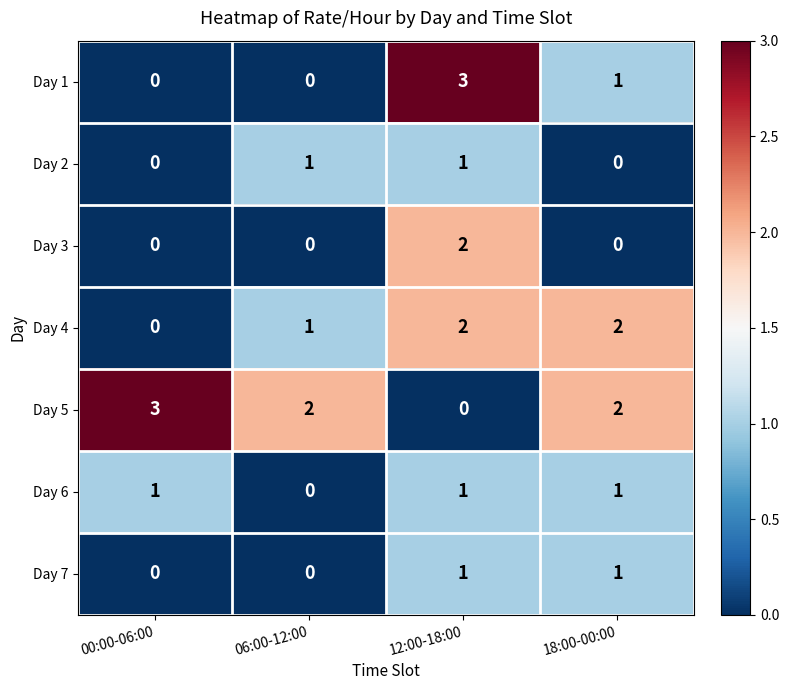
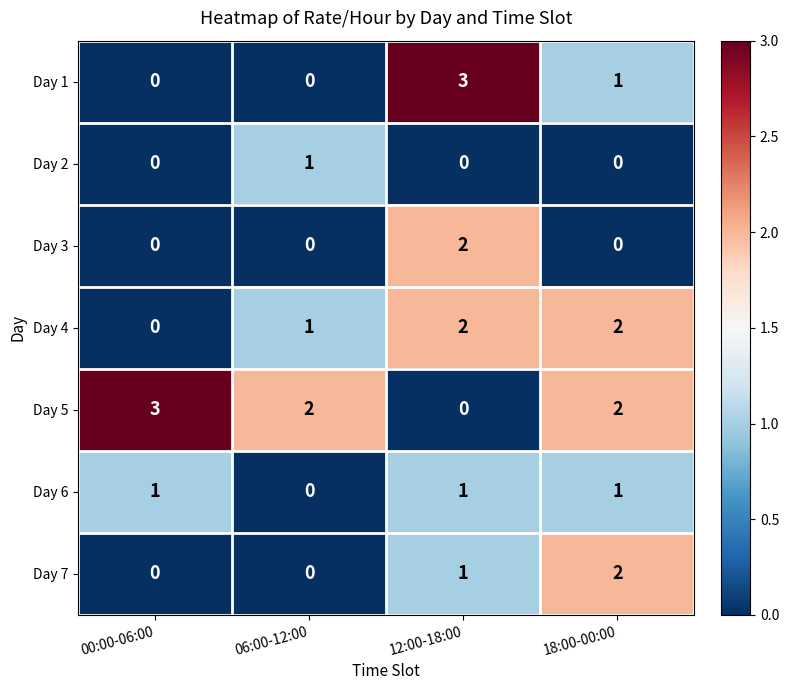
  {
    "Day 1": {
      "00:00-06:00": 0,
      "06:00-12:00": 0,
      "12:00-18:00": 3,
      "18:00-00:00": 1
    },
    "Day 2": {
      "00:00-06:00": 0,
      "06:00-12:00": 1,
-     "12:00-18:00": 1,
+     "12:00-18:00": 0,
      "18:00-00:00": 0
    },
    "Day 3": {
      "00:00-06:00": 0,
      "06:00-12:00": 0,
      "12:00-18:00": 2,
      "18:00-00:00": 0
    },
    "Day 4": {
      "00:00-06:00": 0,
      "06:00-12:00": 1,
      "12:00-18:00": 2,
      "18:00-00:00": 2
    },
    "Day 5": {
      "00:00-06:00": 3,
      "06:00-12:00": 2,
      "12:00-18:00": 0,
      "18:00-00:00": 2
    },
    "Day 6": {
      "00:00-06:00": 1,
      "06:00-12:00": 0,
      "12:00-18:00": 1,
      "18:00-00:00": 1
    },
    "Day 7": {
      "00:00-06:00": 0,
      "06:00-12:00": 0,
      "12:00-18:00": 1,
-     "18:00-00:00": 1
+     "18:00-00:00": 2
    }
  }
